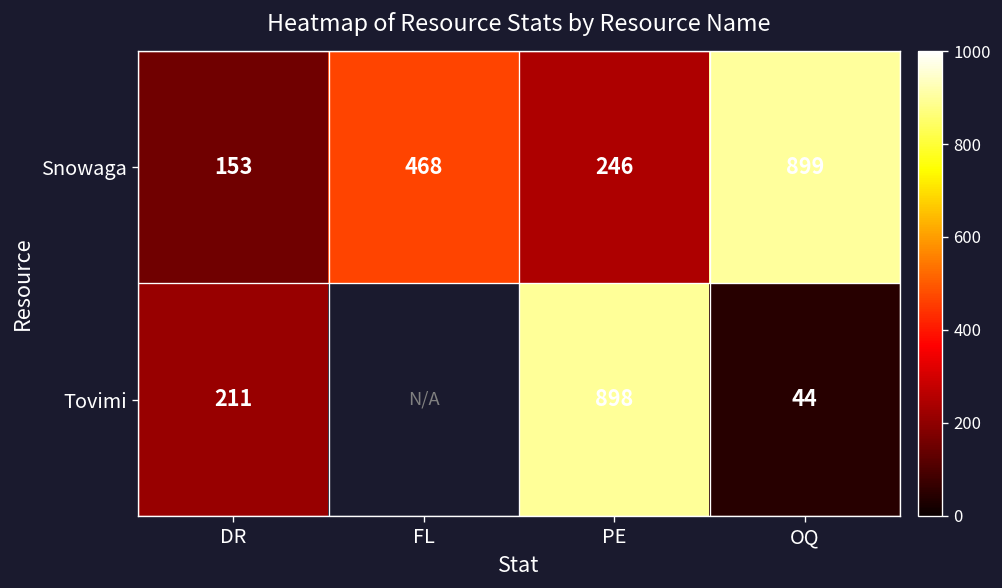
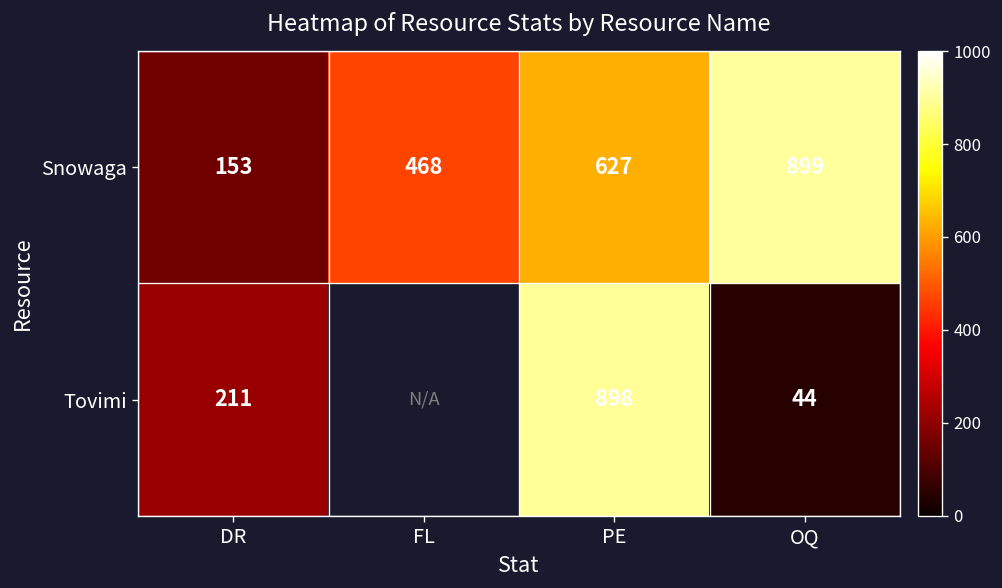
  {
    "Snowaga": {
      "DR": 153,
      "FL": 468,
-     "PE": 246,
+     "PE": 627,
      "OQ": 899
    },
    "Tovimi": {
      "DR": 211,
      "PE": 898,
      "OQ": 44
    }
  }
